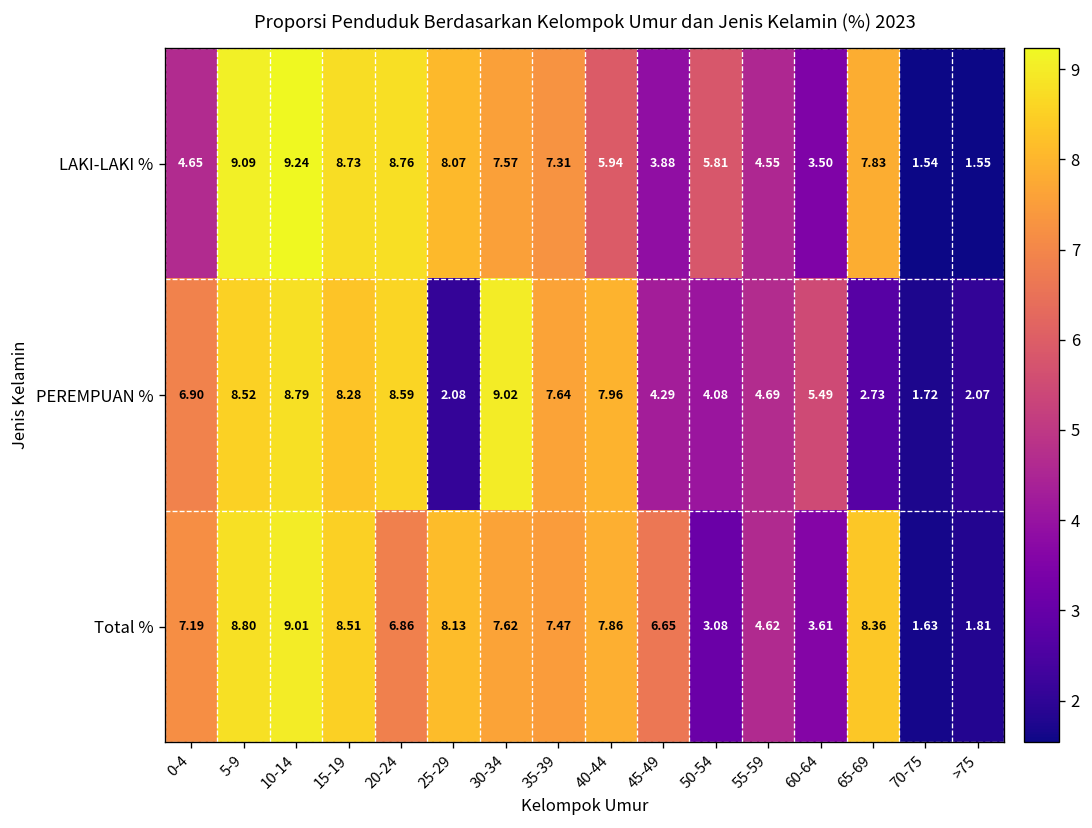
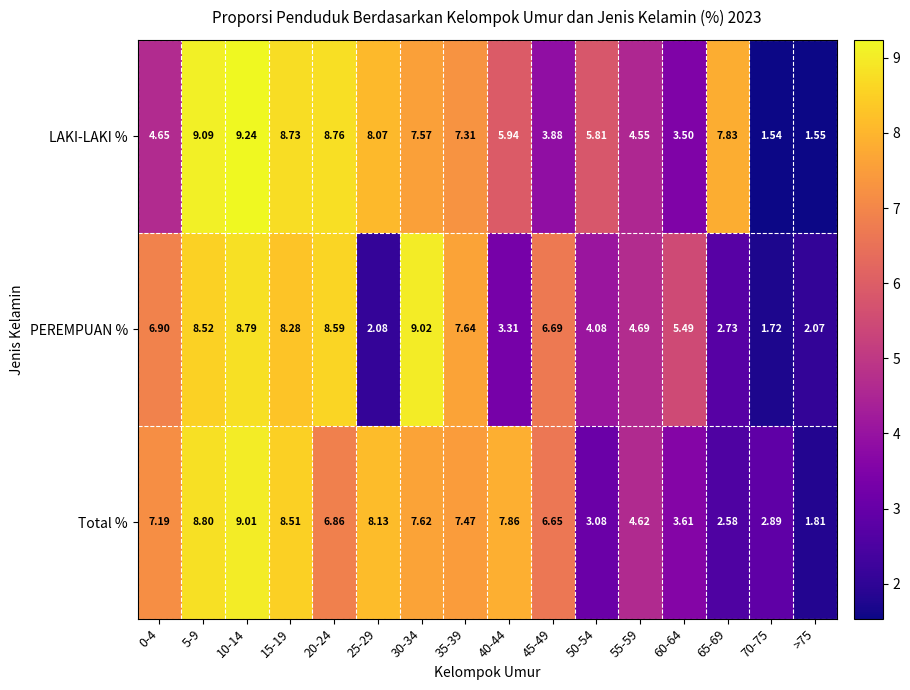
  {
    "LAKI-LAKI %": {
      "0-4": 4.65,
      "5-9": 9.09,
      "10-14": 9.24,
      "15-19": 8.73,
      "20-24": 8.76,
      "25-29": 8.07,
      "30-34": 7.57,
      "35-39": 7.31,
      "40-44": 5.94,
      "45-49": 3.88,
      "50-54": 5.81,
      "55-59": 4.55,
      "60-64": 3.50,
      "65-69": 7.83,
      "70-75": 1.54,
      ">75": 1.55
    },
    "PEREMPUAN %": {
      "0-4": 6.90,
      "5-9": 8.52,
      "10-14": 8.79,
      "15-19": 8.28,
      "20-24": 8.59,
      "25-29": 2.08,
      "30-34": 9.02,
      "35-39": 7.64,
-     "40-44": 7.96,
-     "45-49": 4.29,
+     "40-44": 3.31,
+     "45-49": 6.69,
      "50-54": 4.08,
      "55-59": 4.69,
      "60-64": 5.49,
      "65-69": 2.73,
      "70-75": 1.72,
      ">75": 2.07
    },
    "Total %": {
      "0-4": 7.19,
      "5-9": 8.80,
      "10-14": 9.01,
      "15-19": 8.51,
      "20-24": 6.86,
      "25-29": 8.13,
      "30-34": 7.62,
      "35-39": 7.47,
      "40-44": 7.86,
      "45-49": 6.65,
      "50-54": 3.08,
      "55-59": 4.62,
      "60-64": 3.61,
-     "65-69": 8.36,
-     "70-75": 1.63,
+     "65-69": 2.58,
+     "70-75": 2.89,
      ">75": 1.81
    }
  }
